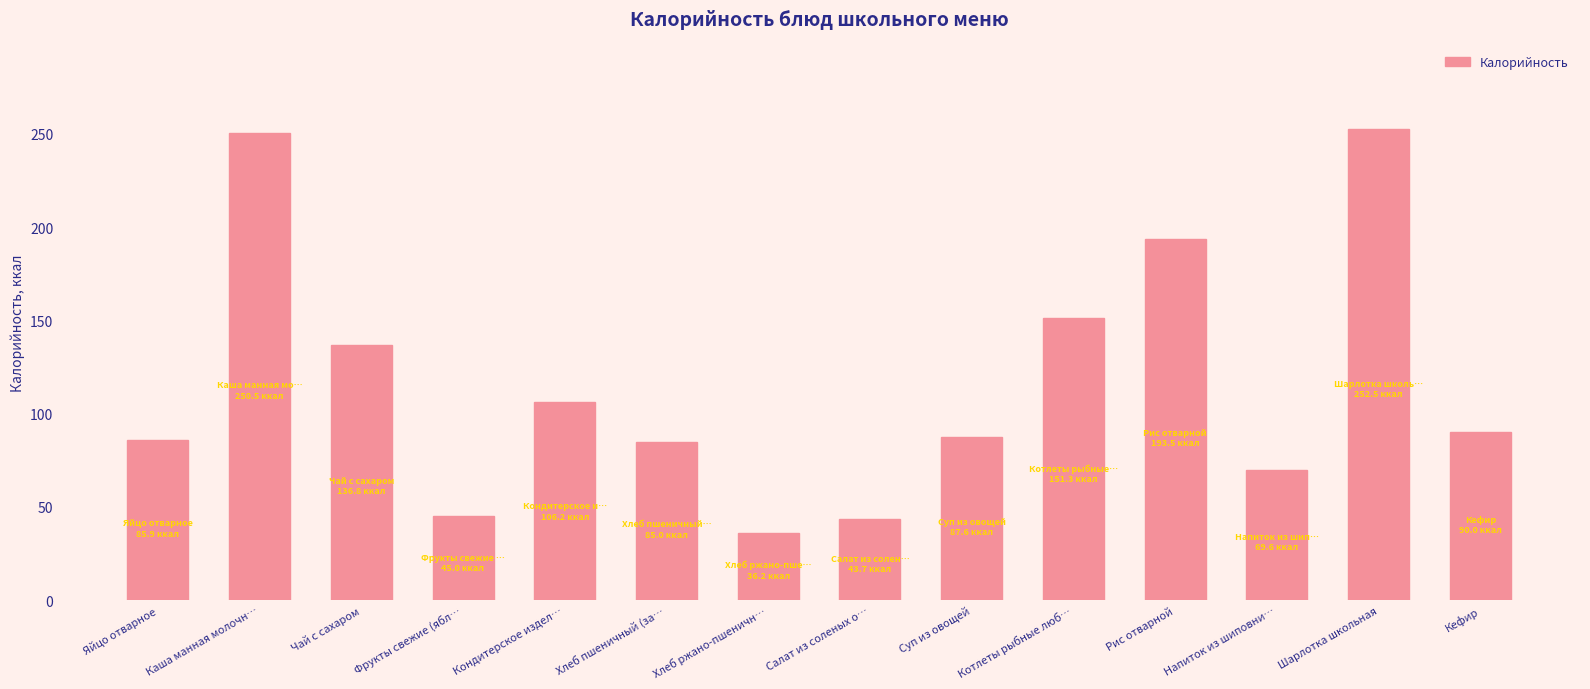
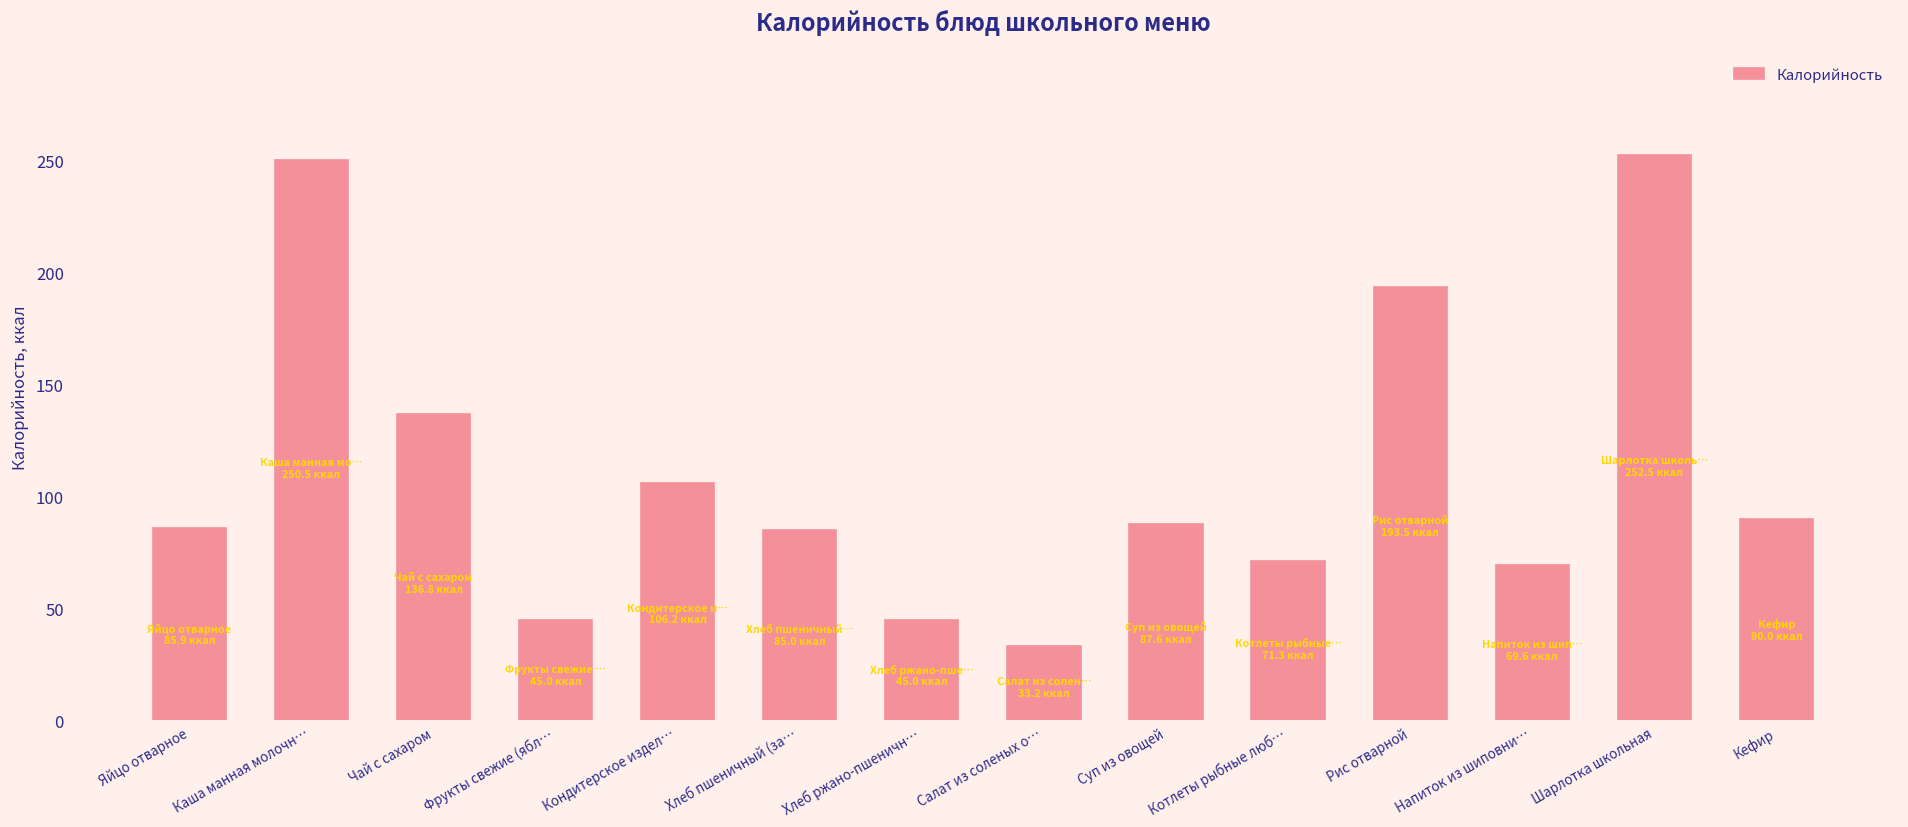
  {
    "Яйцо отварное": 85.9,
    "Каша манная молочн…": 250.5,
    "Чай с сахаром": 136.8,
    "Фрукты свежие (ябл…": 45.0,
    "Кондитерское издел…": 106.2,
    "Хлеб пшеничный (за…": 85.0,
-   "Хлеб ржано-пшеничн…": 36.2,
-   "Салат из соленых о…": 43.7,
+   "Хлеб ржано-пшеничн…": 45.0,
+   "Салат из соленых о…": 33.2,
    "Суп из овощей": 87.6,
-   "Котлеты рыбные люб…": 151.3,
+   "Котлеты рыбные люб…": 71.3,
    "Рис отварной": 193.5,
    "Напиток из шиповни…": 69.6,
    "Шарлотка школьная": 252.5,
    "Кефир": 90.0
  }
